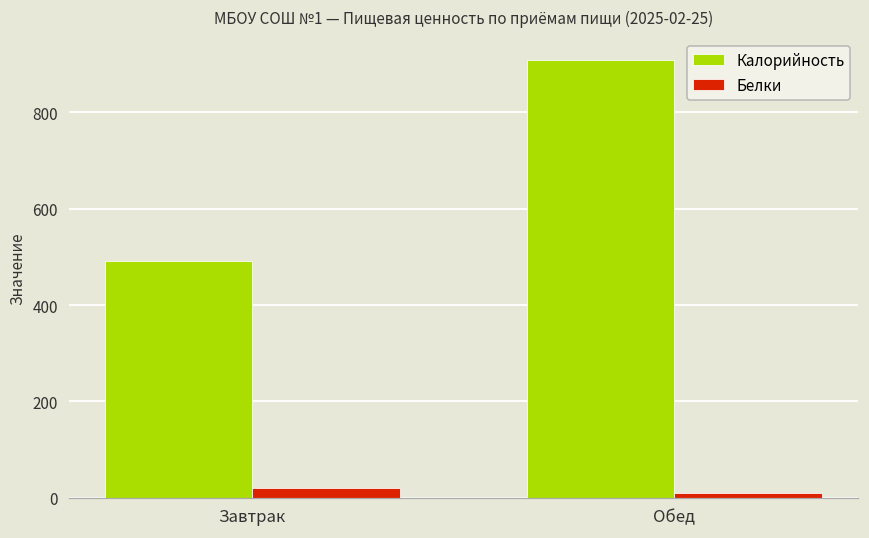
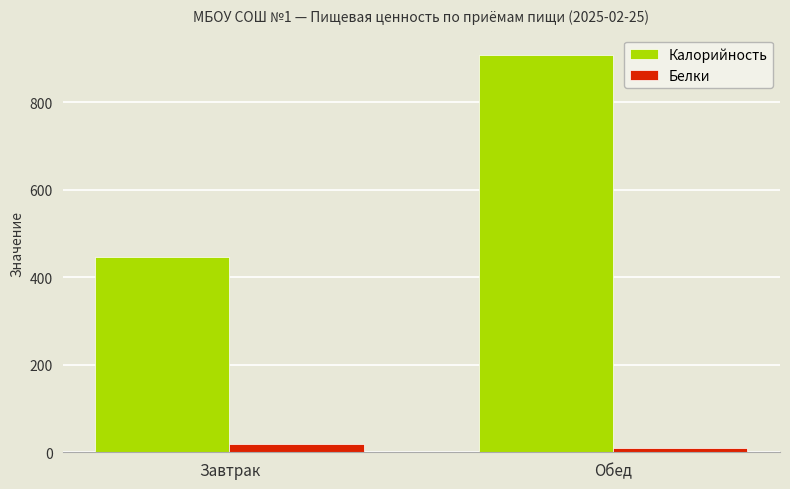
  {
    "Калорийность": {
-     "Завтрак": 490,
+     "Завтрак": 450,
      "Обед": 910
    },
    "Белки": {
      "Завтрак": 20,
      "Обед": 10
    }
  }
